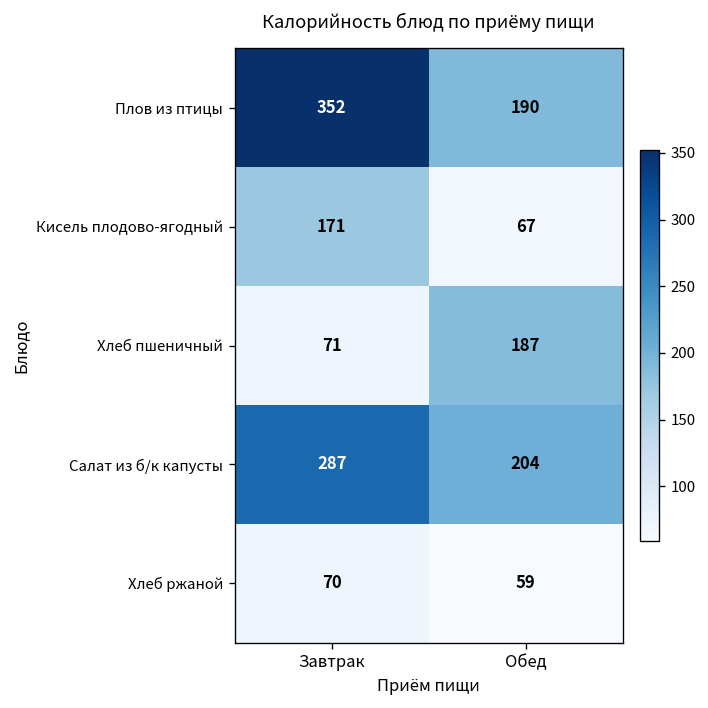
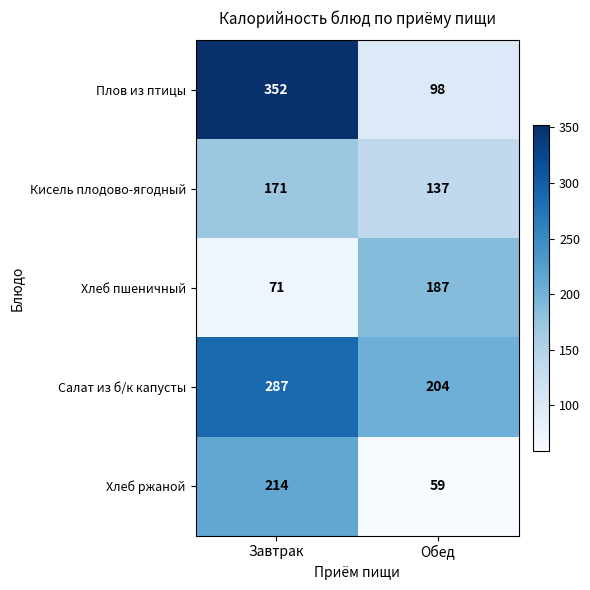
  {
    "Плов из птицы": {
      "Завтрак": 352,
-     "Обед": 190
+     "Обед": 98
    },
    "Кисель плодово-ягодный": {
      "Завтрак": 171,
-     "Обед": 67
+     "Обед": 137
    },
    "Хлеб пшеничный": {
      "Завтрак": 71,
      "Обед": 187
    },
    "Салат из б/к капусты": {
      "Завтрак": 287,
      "Обед": 204
    },
    "Хлеб ржаной": {
-     "Завтрак": 70,
+     "Завтрак": 214,
      "Обед": 59
    }
  }
